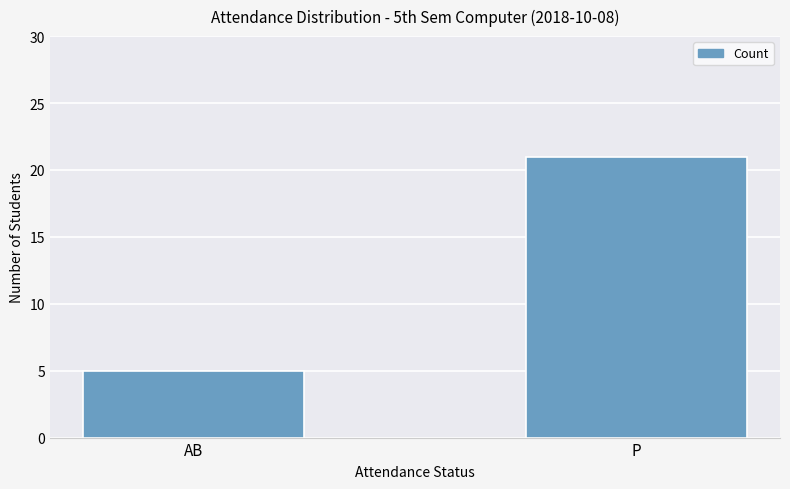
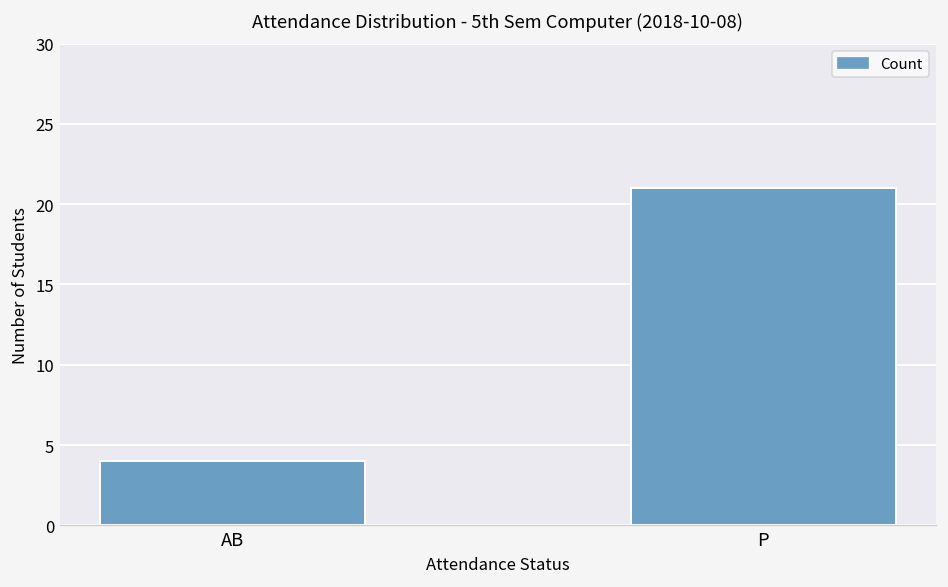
  {
-   "AB": 5,
+   "AB": 4,
    "P": 21
  }
